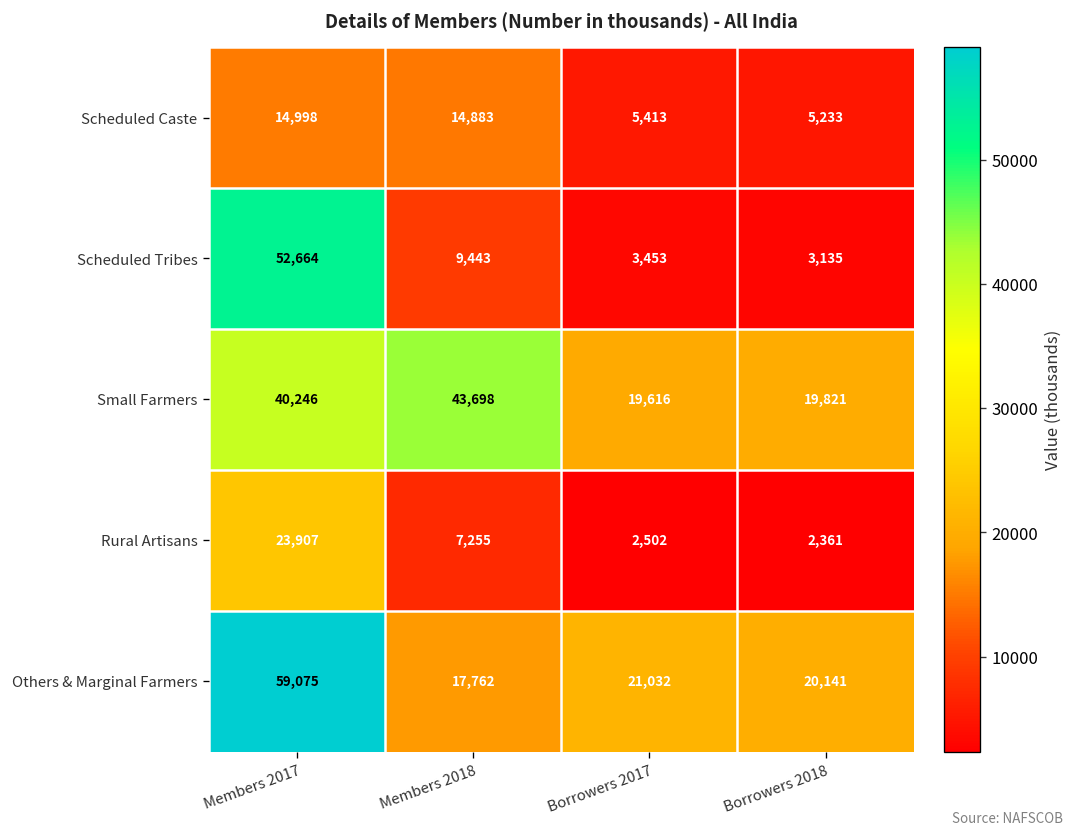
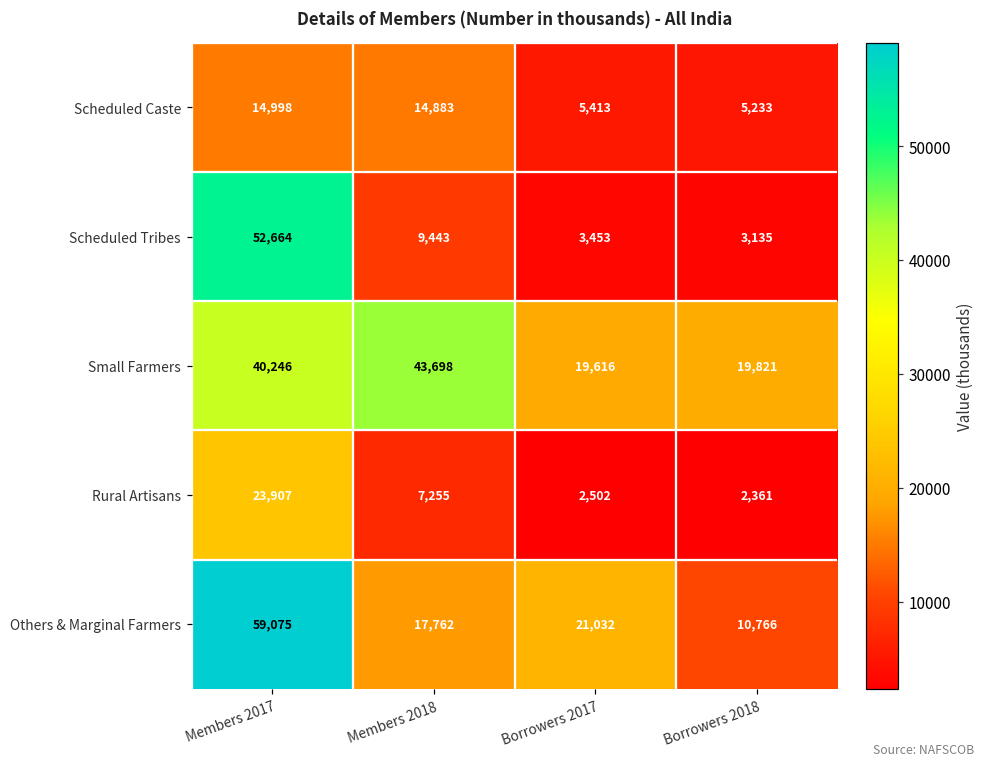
  {
    "Scheduled Caste": {
      "Members 2017": "14,998",
      "Members 2018": "14,883",
      "Borrowers 2017": "5,413",
      "Borrowers 2018": "5,233"
    },
    "Scheduled Tribes": {
      "Members 2017": "52,664",
      "Members 2018": "9,443",
      "Borrowers 2017": "3,453",
      "Borrowers 2018": "3,135"
    },
    "Small Farmers": {
      "Members 2017": "40,246",
      "Members 2018": "43,698",
      "Borrowers 2017": "19,616",
      "Borrowers 2018": "19,821"
    },
    "Rural Artisans": {
      "Members 2017": "23,907",
      "Members 2018": "7,255",
      "Borrowers 2017": "2,502",
      "Borrowers 2018": "2,361"
    },
    "Others & Marginal Farmers": {
      "Members 2017": "59,075",
      "Members 2018": "17,762",
      "Borrowers 2017": "21,032",
-     "Borrowers 2018": "20,141"
+     "Borrowers 2018": "10,766"
    }
  }
